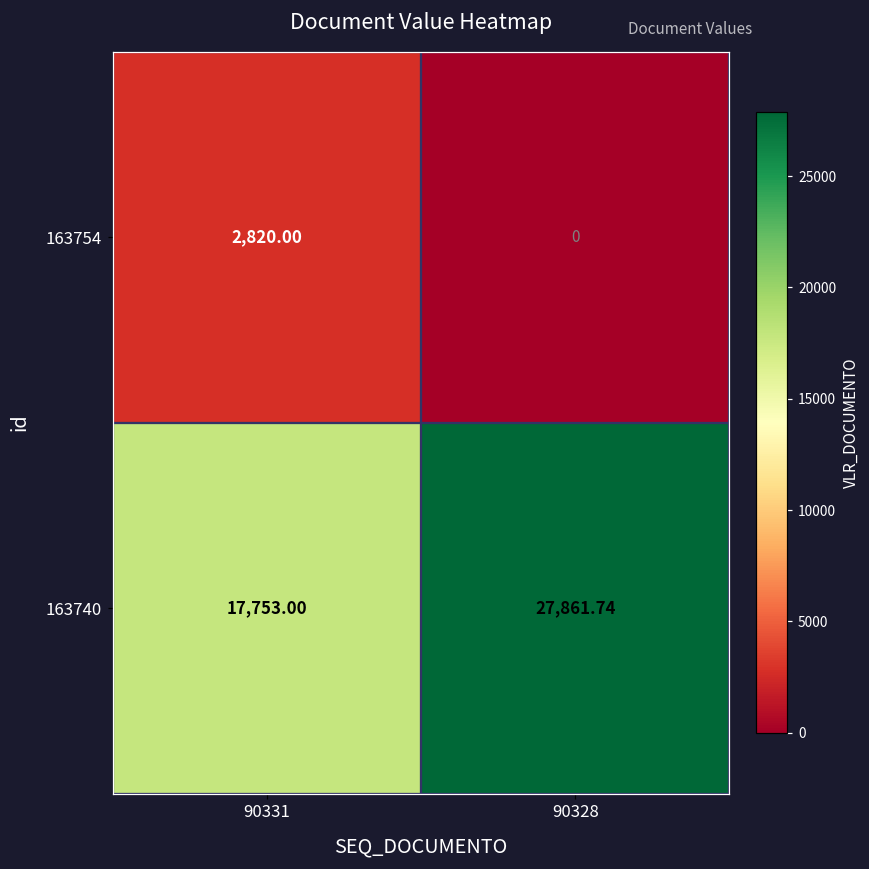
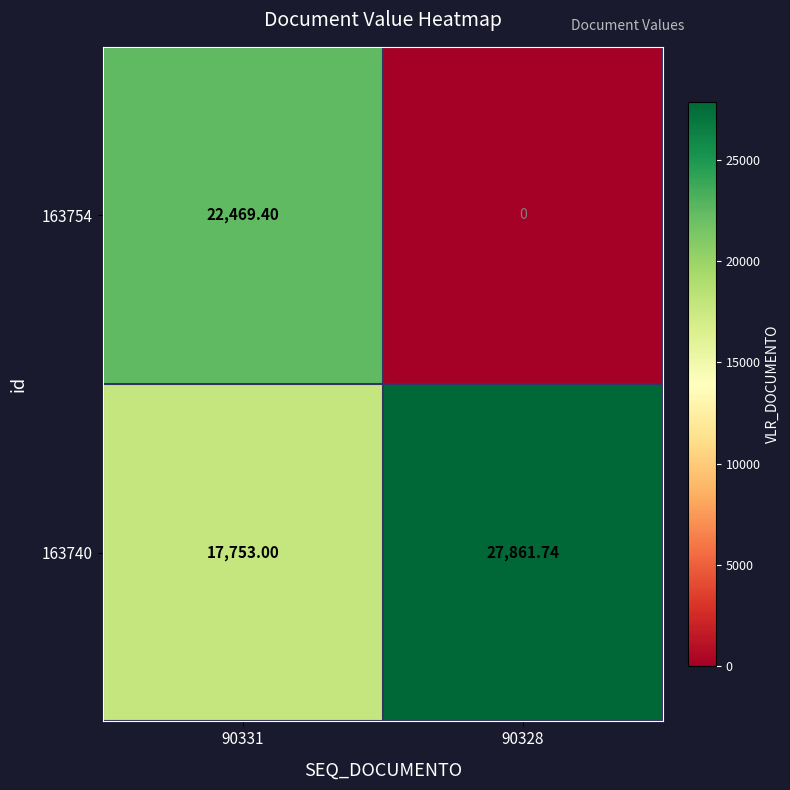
  {
    "163754": {
-     "90331": "2,820.00",
+     "90331": "22,469.40",
      "90328": "0"
    },
    "163740": {
      "90331": "17,753.00",
      "90328": "27,861.74"
    }
  }
